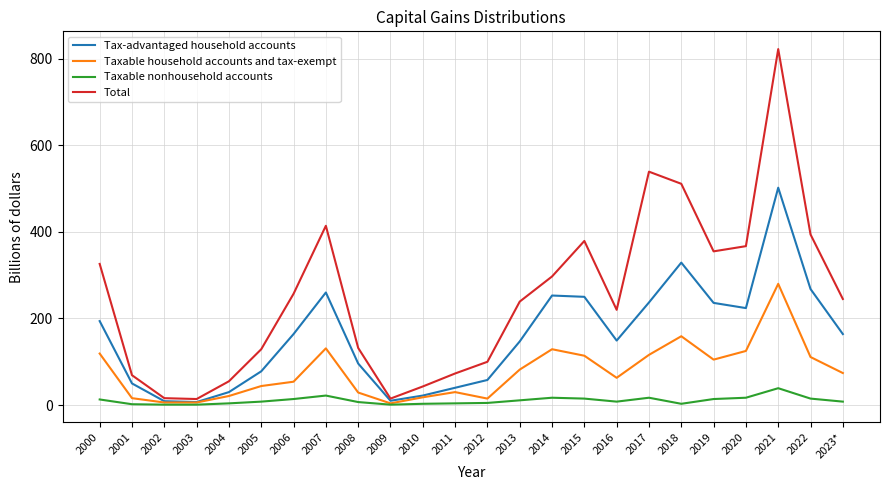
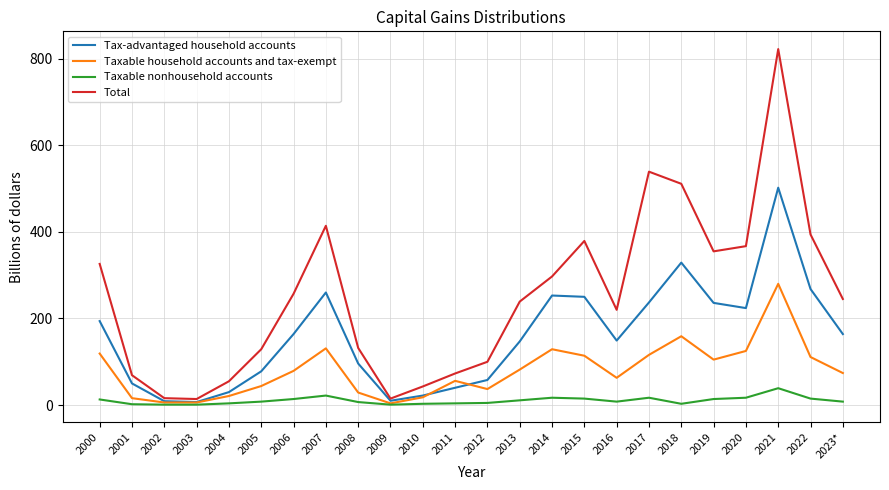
  {
    "Tax-advantaged household accounts": {
      "2000": 190,
      "2001": 50,
      "2004": 30,
      "2005": 80,
      "2006": 160,
      "2007": 260,
      "2008": 100,
      "2011": 40,
      "2012": 60,
      "2013": 150,
      "2014": 250,
      "2015": 250,
      "2016": 150,
      "2017": 240,
      "2018": 330,
      "2019": 240,
      "2020": 220,
      "2021": 500,
      "2022": 270,
      "2023*": 160
    },
    "Taxable household accounts and tax-exempt": {
      "2000": 120,
      "2001": 20,
      "2004": 20,
      "2005": 40,
-     "2006": 50,
+     "2006": 80,
      "2007": 130,
      "2008": 30,
-     "2011": 30,
-     "2012": 20,
+     "2011": 60,
+     "2012": 40,
      "2013": 80,
      "2014": 130,
      "2015": 110,
      "2016": 60,
      "2017": 120,
      "2018": 160,
      "2019": 110,
      "2020": 130,
      "2021": 280,
      "2022": 110,
      "2023*": 70
    },
    "Taxable nonhousehold accounts": {
      "2000": 10,
      "2001": 0,
      "2004": 0,
      "2005": 10,
      "2006": 10,
      "2007": 20,
      "2008": 10,
      "2010": 0,
      "2011": 0,
      "2012": 10,
      "2013": 10,
      "2014": 20,
      "2015": 20,
      "2016": 10,
      "2017": 20,
      "2018": 0,
      "2019": 10,
      "2020": 20,
      "2021": 40,
      "2022": 20,
      "2023*": 10
    },
    "Total": {
      "2000": 330,
      "2001": 70,
      "2002": 20,
      "2003": 10,
      "2004": 60,
      "2005": 130,
      "2006": 260,
      "2007": 410,
      "2008": 130,
      "2010": 40,
      "2011": 70,
      "2012": 100,
      "2013": 240,
      "2014": 300,
      "2015": 380,
      "2016": 220,
      "2017": 540,
      "2018": 510,
      "2019": 360,
      "2020": 370,
      "2021": 820,
      "2022": 390,
      "2023*": 250
    }
  }
